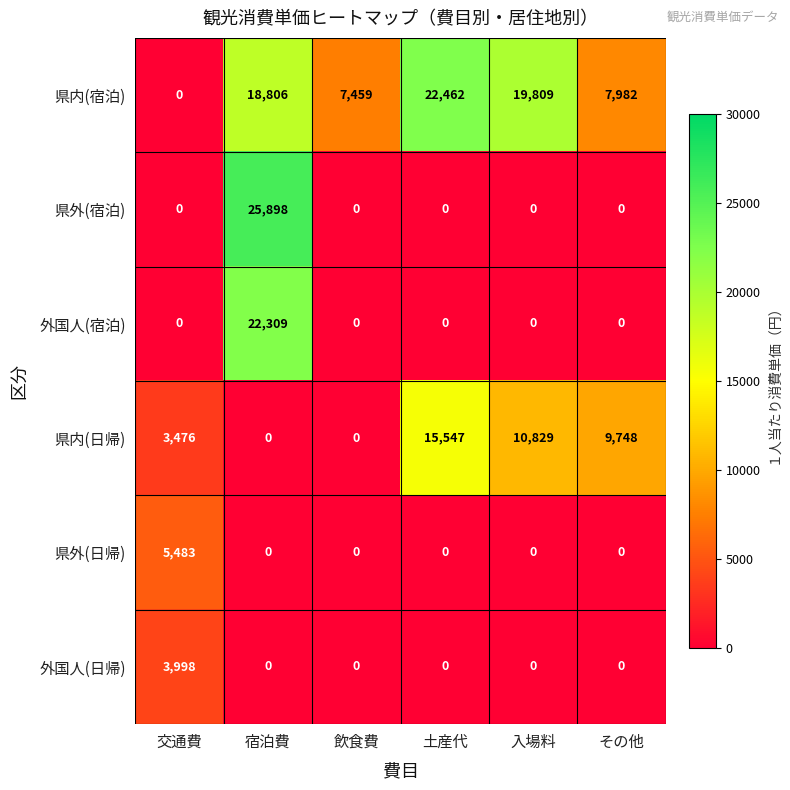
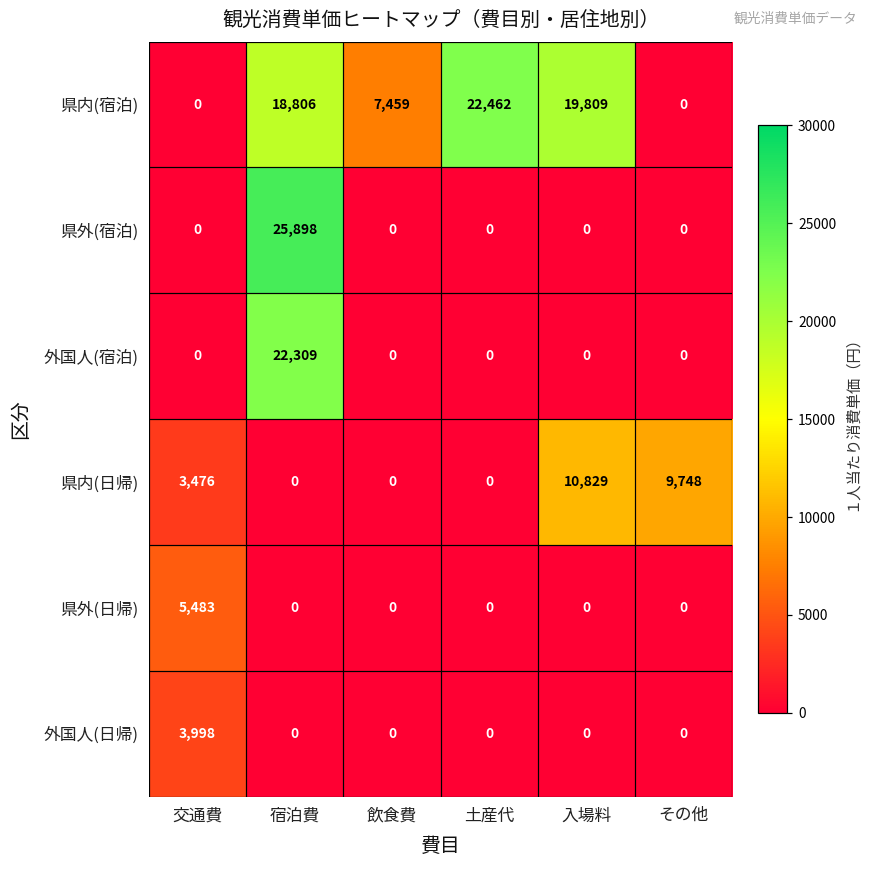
  {
    "県内(宿泊)": {
      "交通費": "0",
      "宿泊費": "18,806",
      "飲食費": "7,459",
      "土産代": "22,462",
      "入場料": "19,809",
-     "その他": "7,982"
+     "その他": "0"
    },
    "県外(宿泊)": {
      "交通費": "0",
      "宿泊費": "25,898",
      "飲食費": "0",
      "土産代": "0",
      "入場料": "0",
      "その他": "0"
    },
    "外国人(宿泊)": {
      "交通費": "0",
      "宿泊費": "22,309",
      "飲食費": "0",
      "土産代": "0",
      "入場料": "0",
      "その他": "0"
    },
    "県内(日帰)": {
      "交通費": "3,476",
      "宿泊費": "0",
      "飲食費": "0",
-     "土産代": "15,547",
+     "土産代": "0",
      "入場料": "10,829",
      "その他": "9,748"
    },
    "県外(日帰)": {
      "交通費": "5,483",
      "宿泊費": "0",
      "飲食費": "0",
      "土産代": "0",
      "入場料": "0",
      "その他": "0"
    },
    "外国人(日帰)": {
      "交通費": "3,998",
      "宿泊費": "0",
      "飲食費": "0",
      "土産代": "0",
      "入場料": "0",
      "その他": "0"
    }
  }
